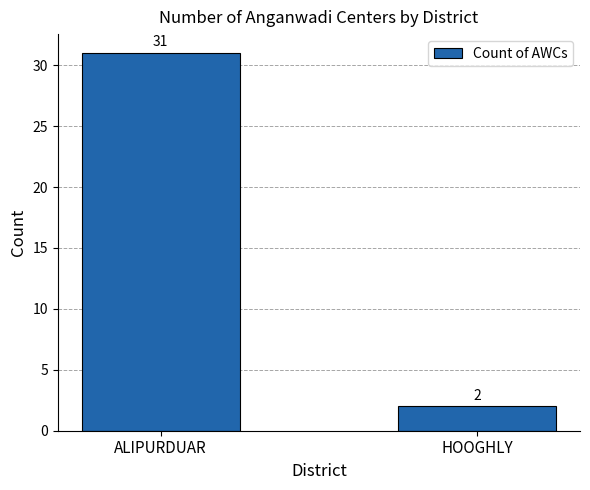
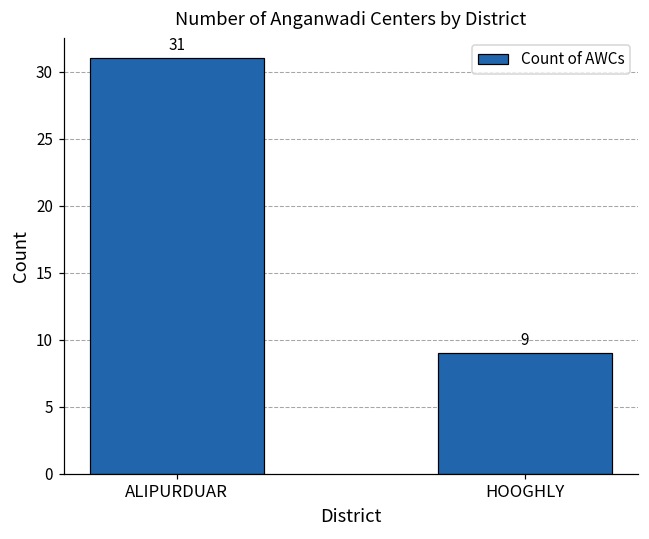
  {
    "ALIPURDUAR": 31,
-   "HOOGHLY": 2
+   "HOOGHLY": 9
  }
